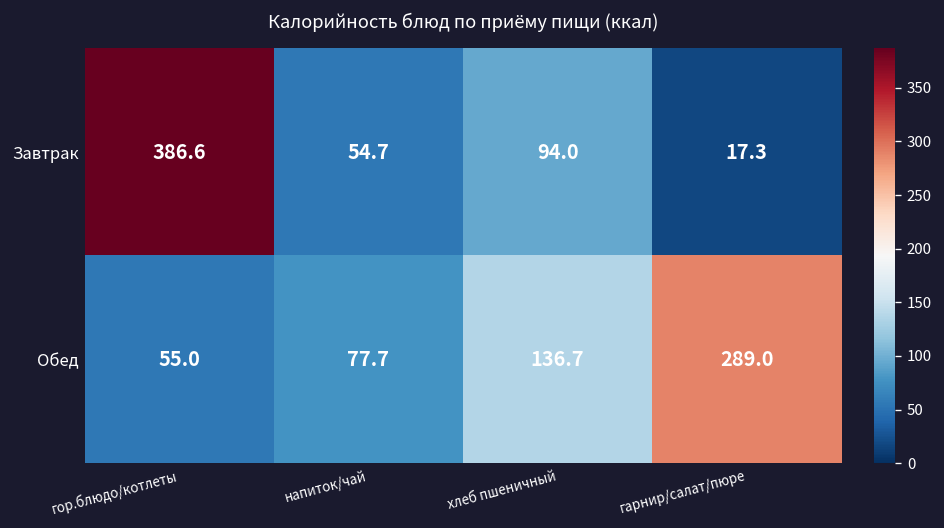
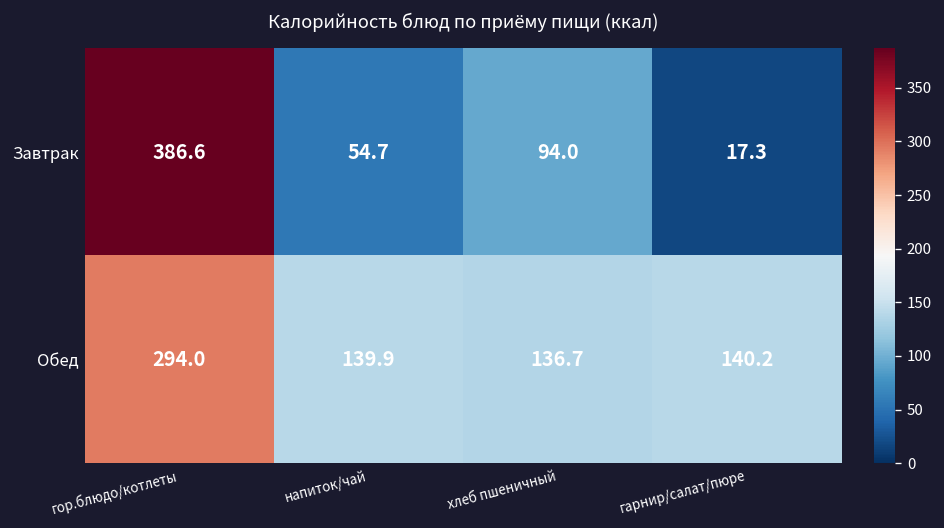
  {
    "Завтрак": {
      "гор.блюдо/котлеты": 386.6,
      "напиток/чай": 54.7,
      "хлеб пшеничный": 94.0,
      "гарнир/салат/пюре": 17.3
    },
    "Обед": {
-     "гор.блюдо/котлеты": 55.0,
-     "напиток/чай": 77.7,
+     "гор.блюдо/котлеты": 294.0,
+     "напиток/чай": 139.9,
      "хлеб пшеничный": 136.7,
-     "гарнир/салат/пюре": 289.0
+     "гарнир/салат/пюре": 140.2
    }
  }
